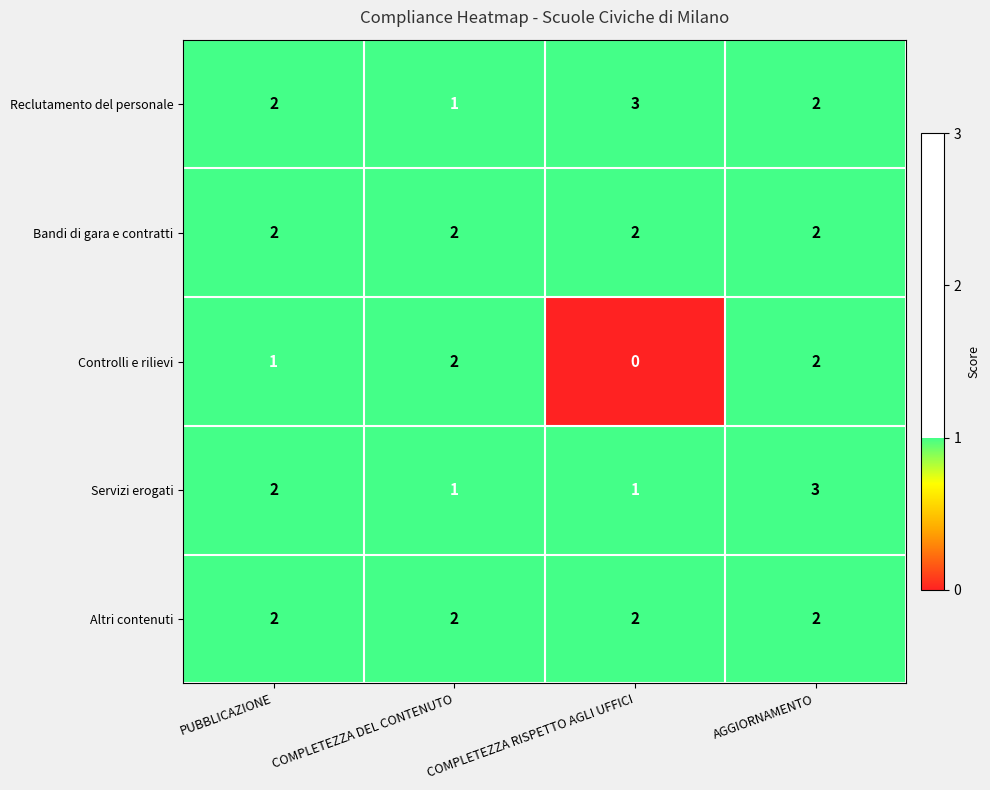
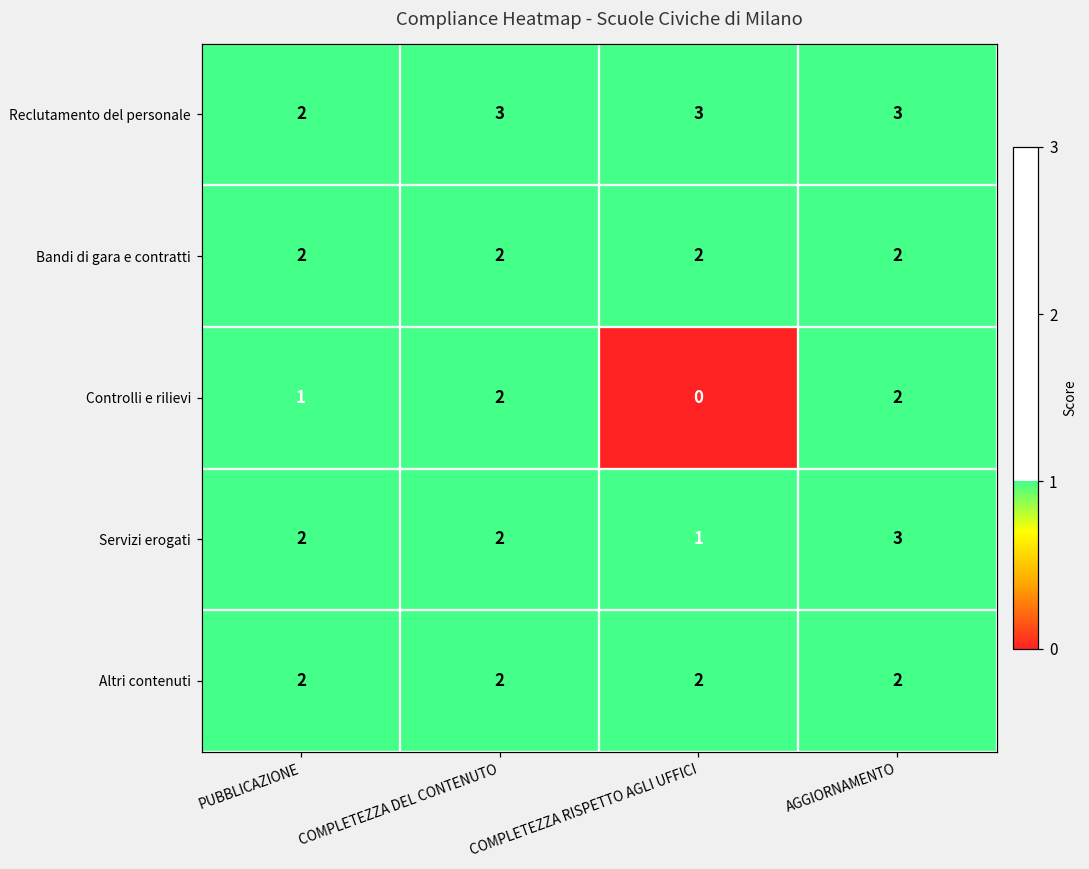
  {
    "Reclutamento del personale": {
      "PUBBLICAZIONE": 2,
-     "COMPLETEZZA DEL CONTENUTO": 1,
+     "COMPLETEZZA DEL CONTENUTO": 3,
      "COMPLETEZZA RISPETTO AGLI UFFICI": 3,
-     "AGGIORNAMENTO": 2
+     "AGGIORNAMENTO": 3
    },
    "Bandi di gara e contratti": {
      "PUBBLICAZIONE": 2,
      "COMPLETEZZA DEL CONTENUTO": 2,
      "COMPLETEZZA RISPETTO AGLI UFFICI": 2,
      "AGGIORNAMENTO": 2
    },
    "Controlli e rilievi": {
      "PUBBLICAZIONE": 1,
      "COMPLETEZZA DEL CONTENUTO": 2,
      "COMPLETEZZA RISPETTO AGLI UFFICI": 0,
      "AGGIORNAMENTO": 2
    },
    "Servizi erogati": {
      "PUBBLICAZIONE": 2,
-     "COMPLETEZZA DEL CONTENUTO": 1,
+     "COMPLETEZZA DEL CONTENUTO": 2,
      "COMPLETEZZA RISPETTO AGLI UFFICI": 1,
      "AGGIORNAMENTO": 3
    },
    "Altri contenuti": {
      "PUBBLICAZIONE": 2,
      "COMPLETEZZA DEL CONTENUTO": 2,
      "COMPLETEZZA RISPETTO AGLI UFFICI": 2,
      "AGGIORNAMENTO": 2
    }
  }
